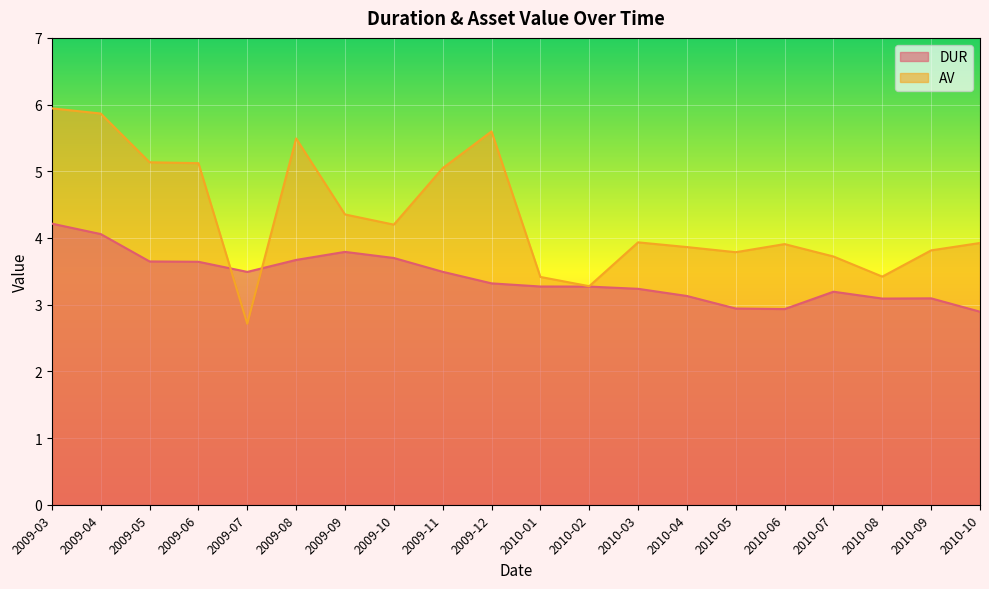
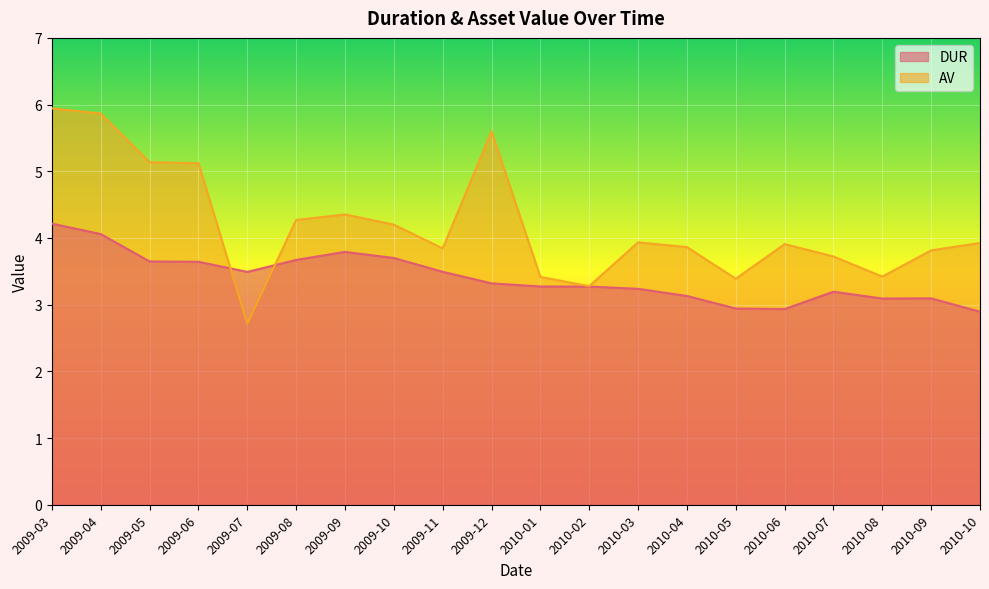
  {
    "DUR": {
      "2009-03": 4.2,
      "2009-04": 4.1,
      "2009-05": 3.6,
      "2009-06": 3.6,
      "2009-07": 3.5,
      "2009-08": 3.7,
      "2009-09": 3.8,
      "2009-10": 3.7,
      "2009-11": 3.5,
      "2009-12": 3.3,
      "2010-01": 3.3,
      "2010-03": 3.2,
      "2010-04": 3.1,
      "2010-05": 2.9,
      "2010-06": 2.9,
      "2010-07": 3.2,
      "2010-08": 3.1,
      "2010-09": 3.1,
      "2010-10": 2.9
    },
    "AV": {
      "2009-03": 5.9,
      "2009-04": 5.9,
      "2009-05": 5.1,
      "2009-06": 5.1,
      "2009-07": 2.7,
-     "2009-08": 5.5,
+     "2009-08": 4.3,
      "2009-09": 4.4,
      "2009-10": 4.2,
-     "2009-11": 5.0,
+     "2009-11": 3.8,
      "2009-12": 5.6,
      "2010-01": 3.4,
      "2010-03": 3.9,
      "2010-04": 3.9,
-     "2010-05": 3.8,
+     "2010-05": 3.4,
      "2010-06": 3.9,
      "2010-07": 3.7,
      "2010-08": 3.4,
      "2010-09": 3.8,
      "2010-10": 3.9
    }
  }
